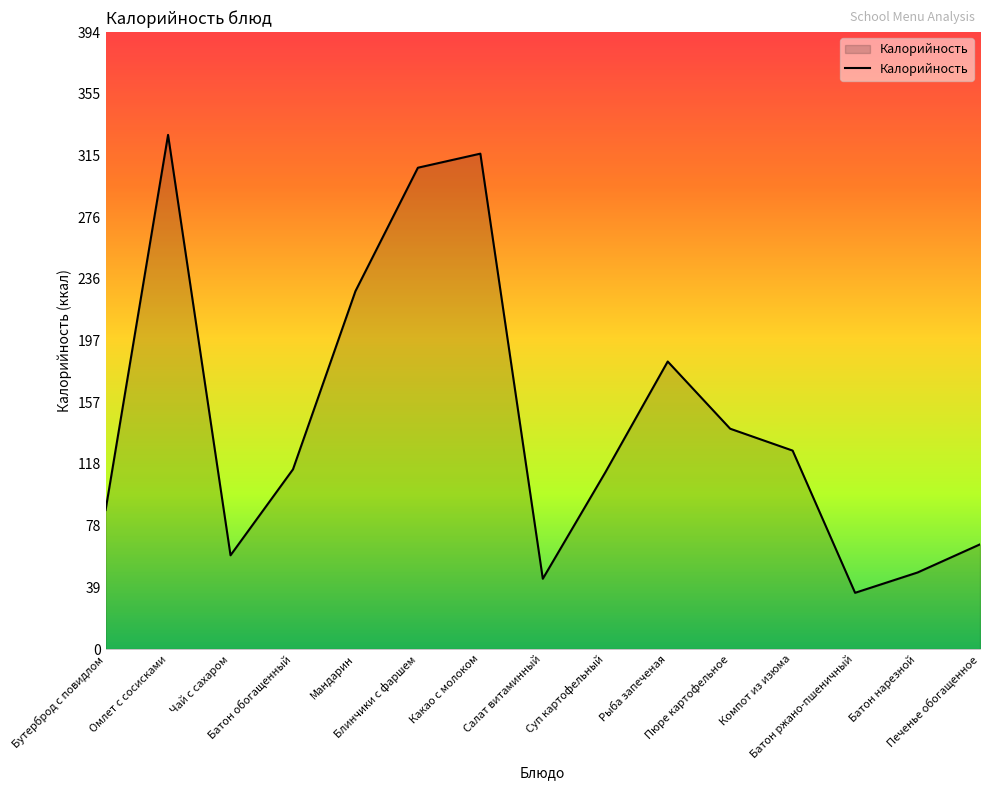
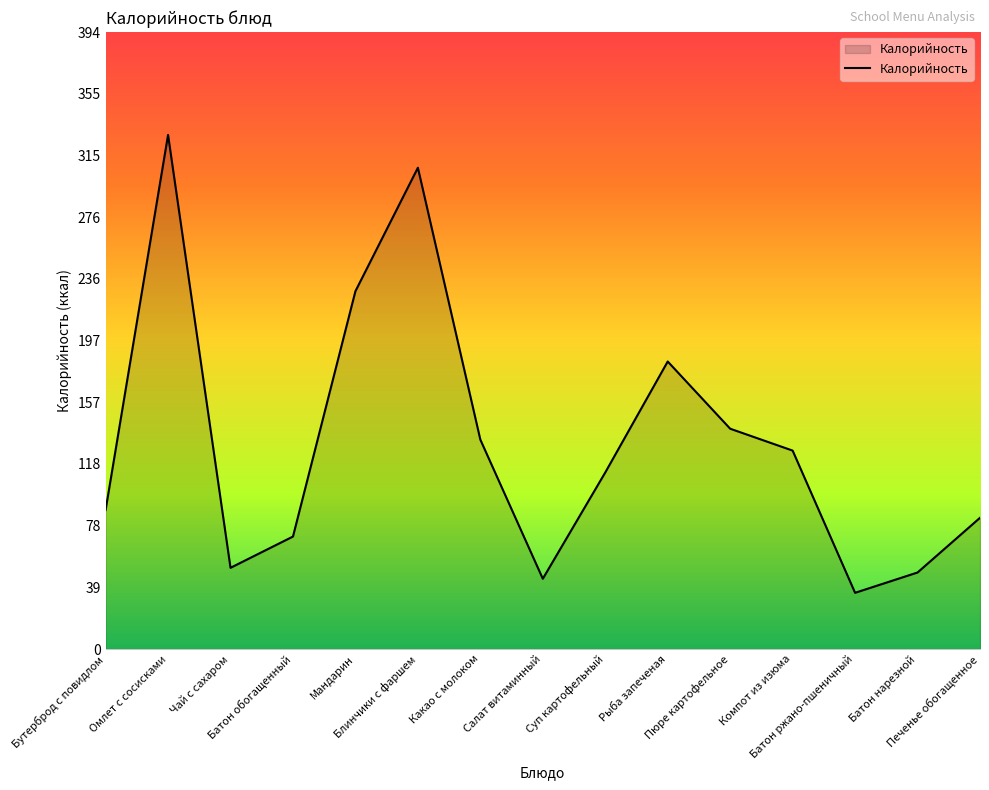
  {
    "Бутерброд с повидлом": 89,
    "Омлет с сосисками": 329,
-   "Чай с сахаром": 60,
-   "Батон обогащенный": 115,
+   "Чай с сахаром": 52,
+   "Батон обогащенный": 72,
    "Мандарин": 229,
    "Блинчики с фаршем": 308,
-   "Какао с молоком": 317,
+   "Какао с молоком": 134,
    "Салат витаминный": 45,
    "Суп картофельный": 113,
    "Рыба запеченая": 184,
    "Пюре картофельное": 141,
    "Компот из изюма": 127,
    "Батон ржано-пшеничный": 36,
    "Батон нарезной": 49,
-   "Печенье обогащенное": 67
+   "Печенье обогащенное": 84
  }
